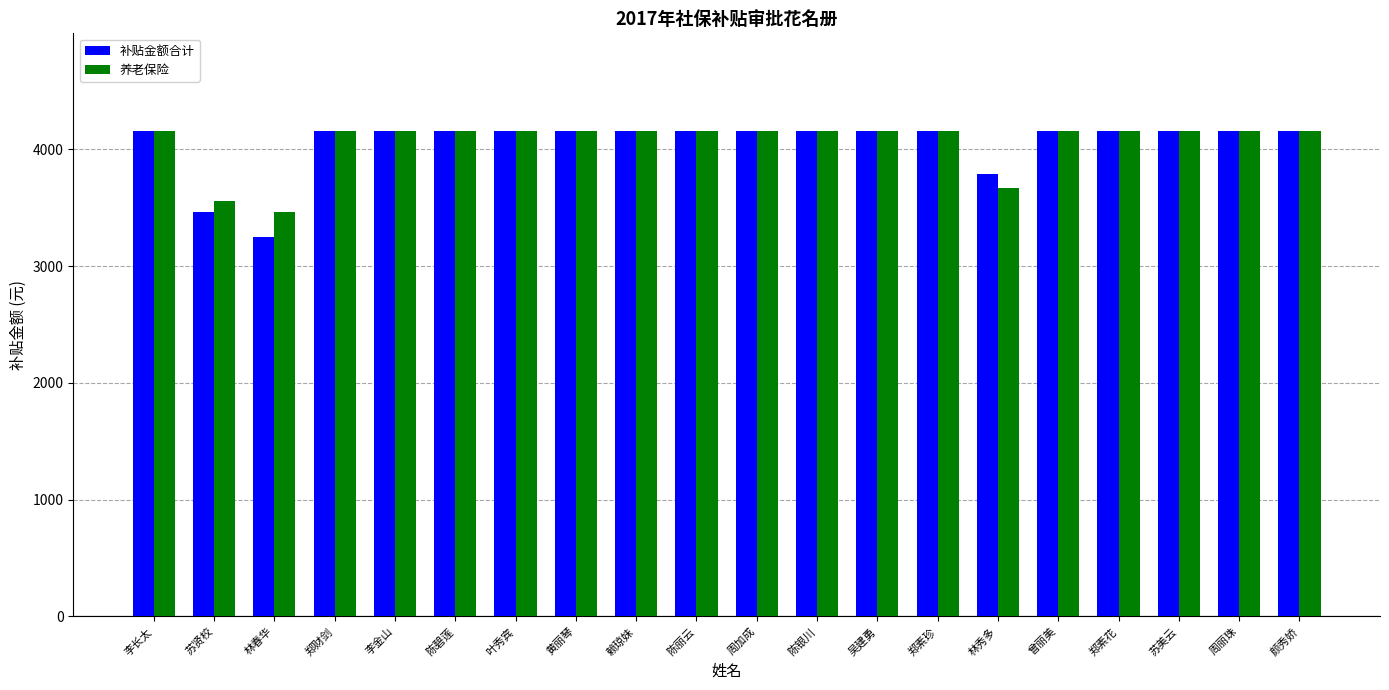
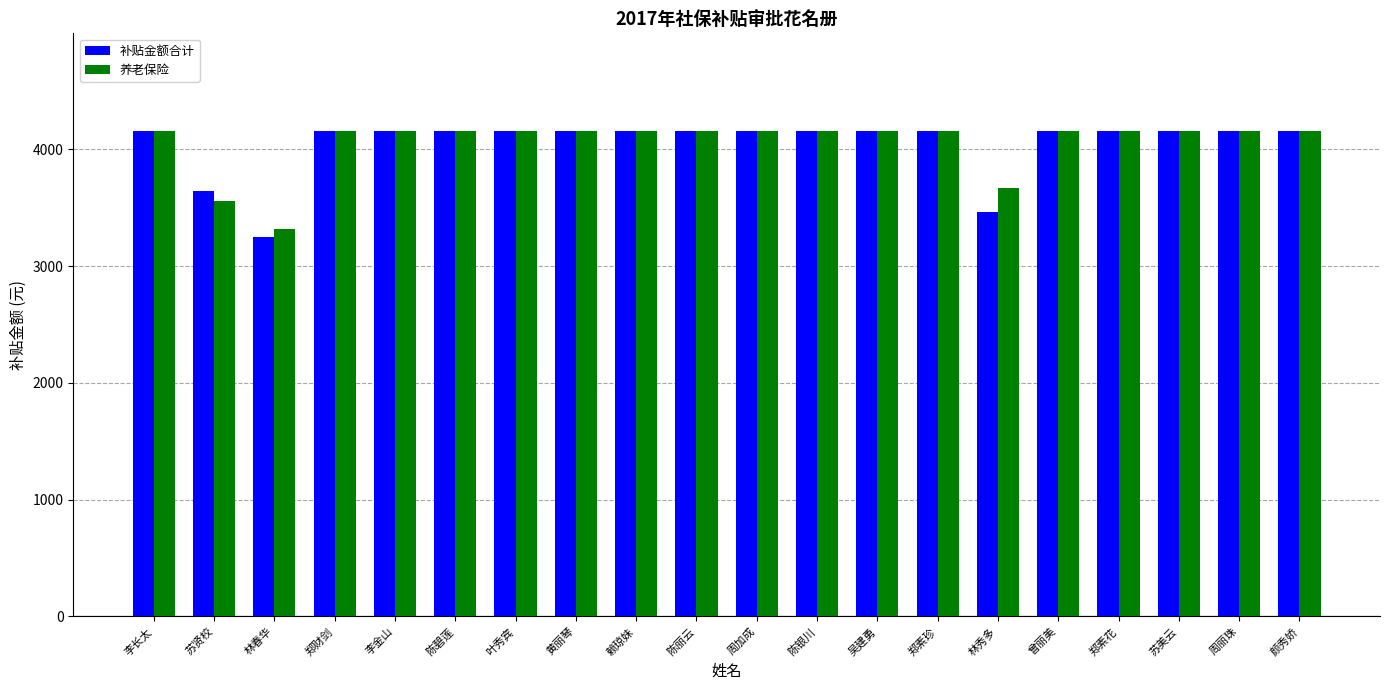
  {
    "补贴金额合计": {
      "李长太": 4160,
-     "苏贤校": 3470,
+     "苏贤校": 3650,
      "林春华": 3250,
      "郑财剑": 4160,
      "李金山": 4160,
      "陈碧莲": 4160,
      "叶秀宾": 4160,
      "黄丽琴": 4160,
      "赖琼妹": 4160,
      "陈丽云": 4160,
      "周加成": 4160,
      "陈银川": 4160,
      "吴建勇": 4160,
      "郑素珍": 4160,
-     "林秀多": 3790,
+     "林秀多": 3470,
      "曾丽美": 4160,
      "郑素花": 4160,
      "苏美云": 4160,
      "周丽珠": 4160,
      "颜秀娇": 4160
    },
    "养老保险": {
      "李长太": 4160,
      "苏贤校": 3560,
-     "林春华": 3470,
+     "林春华": 3320,
      "郑财剑": 4160,
      "李金山": 4160,
      "陈碧莲": 4160,
      "叶秀宾": 4160,
      "黄丽琴": 4160,
      "赖琼妹": 4160,
      "陈丽云": 4160,
      "周加成": 4160,
      "陈银川": 4160,
      "吴建勇": 4160,
      "郑素珍": 4160,
      "林秀多": 3670,
      "曾丽美": 4160,
      "郑素花": 4160,
      "苏美云": 4160,
      "周丽珠": 4160,
      "颜秀娇": 4160
    }
  }
